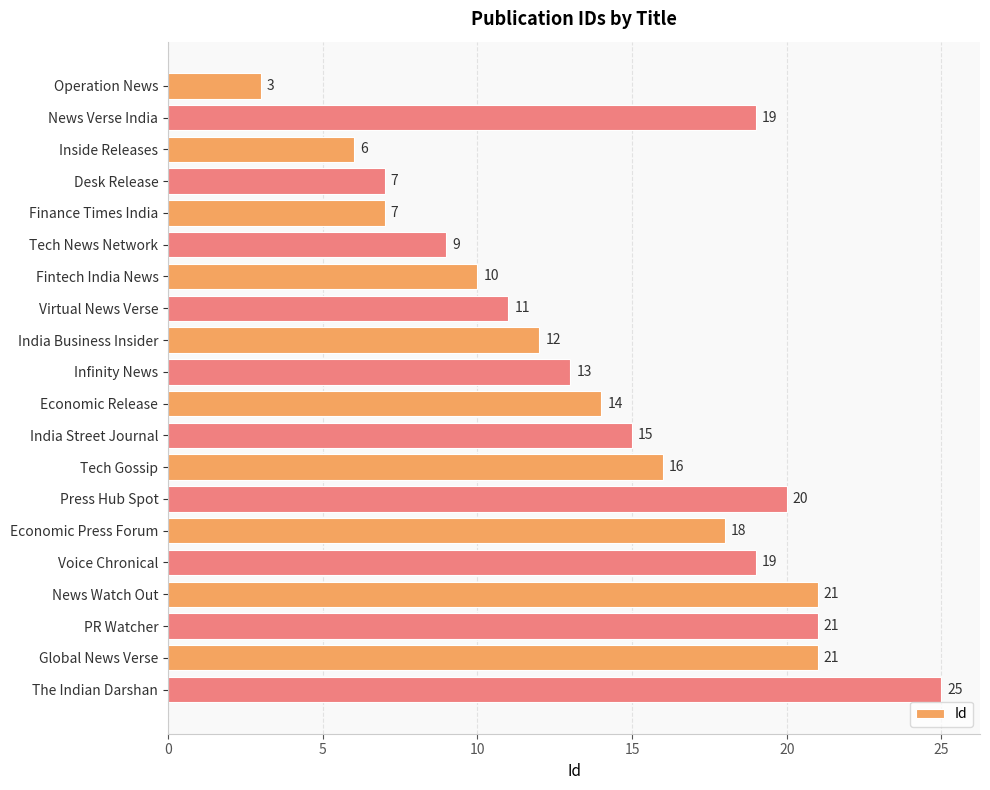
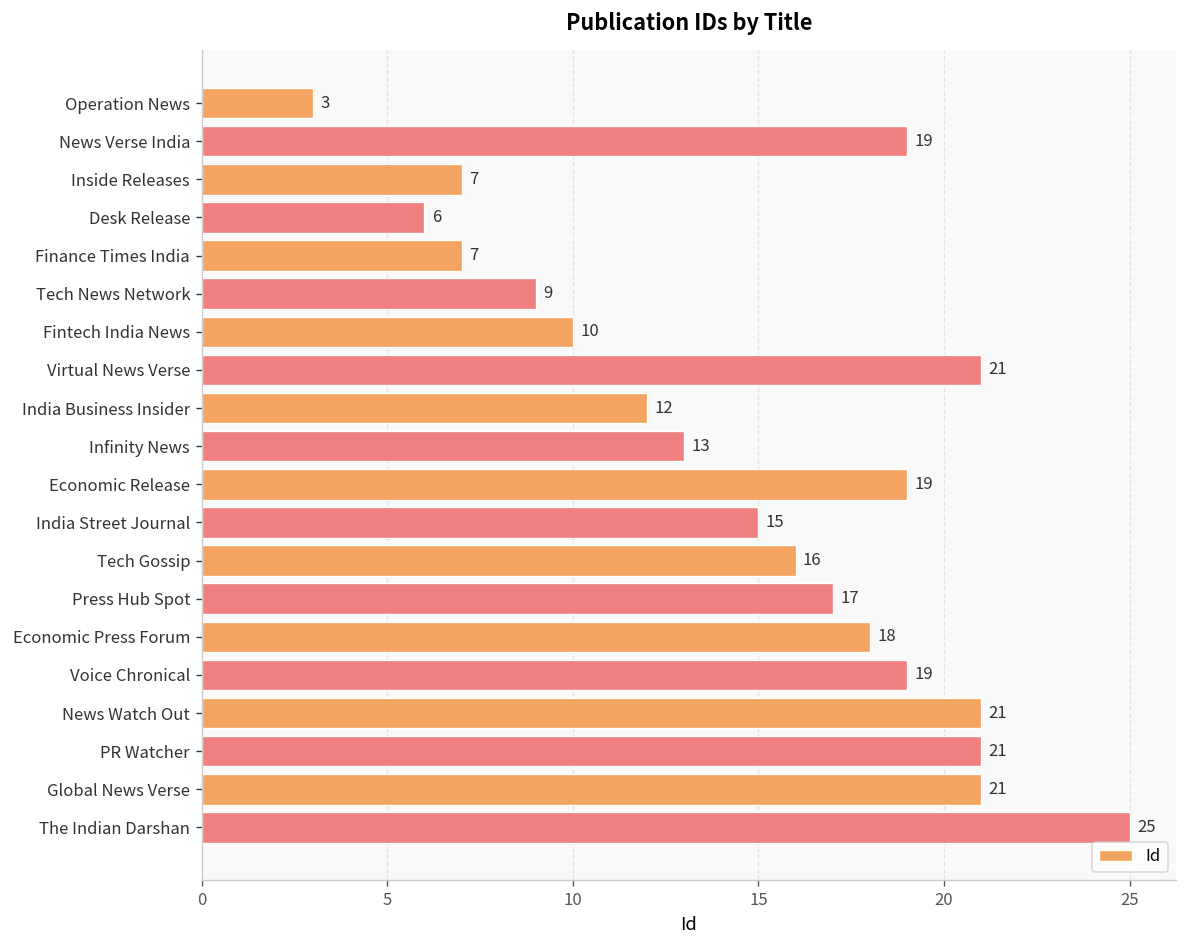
  {
    "Operation News": 3,
    "News Verse India": 19,
-   "Inside Releases": 6,
-   "Desk Release": 7,
+   "Inside Releases": 7,
+   "Desk Release": 6,
    "Finance Times India": 7,
    "Tech News Network": 9,
    "Fintech India News": 10,
-   "Virtual News Verse": 11,
+   "Virtual News Verse": 21,
    "India Business Insider": 12,
    "Infinity News": 13,
-   "Economic Release": 14,
+   "Economic Release": 19,
    "India Street Journal": 15,
    "Tech Gossip": 16,
-   "Press Hub Spot": 20,
+   "Press Hub Spot": 17,
    "Economic Press Forum": 18,
    "Voice Chronical": 19,
    "News Watch Out": 21,
    "PR Watcher": 21,
    "Global News Verse": 21,
    "The Indian Darshan": 25
  }
